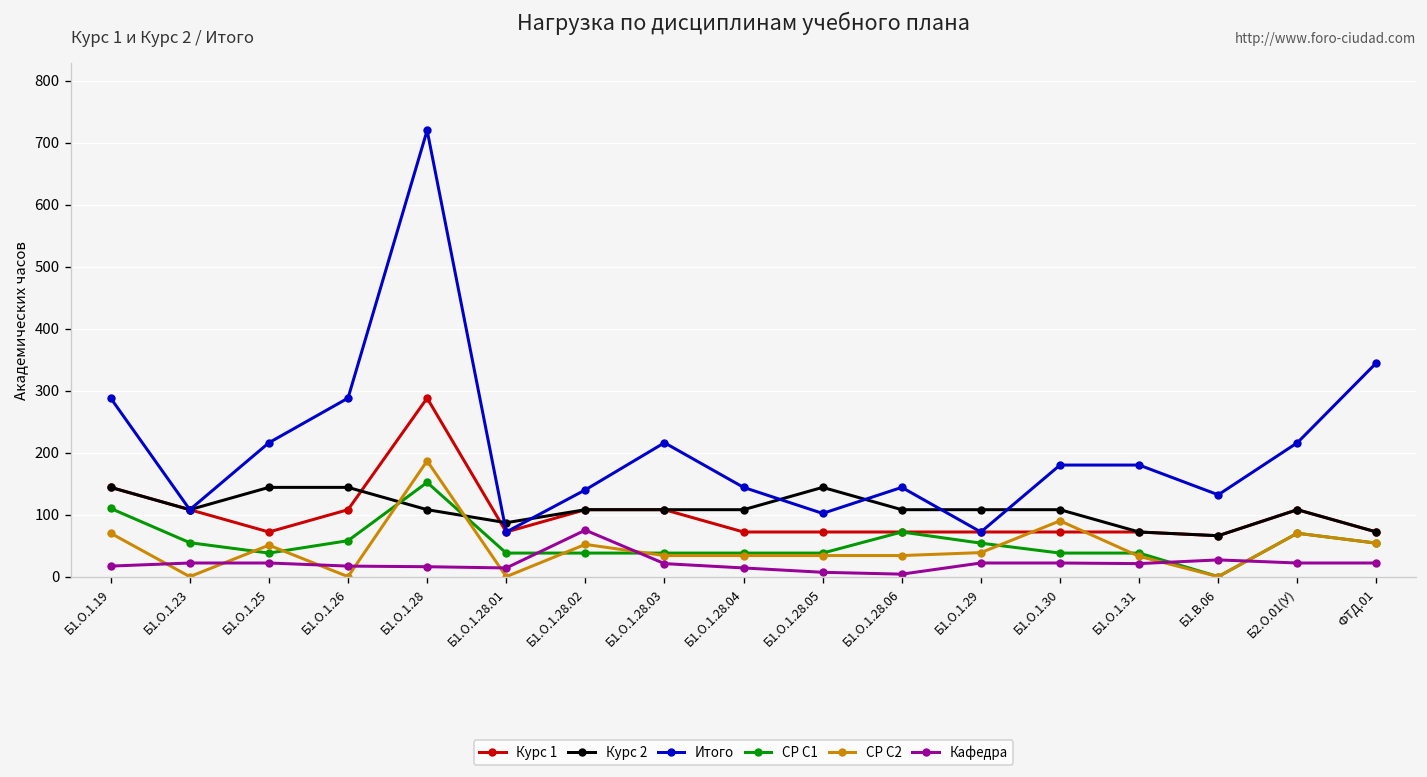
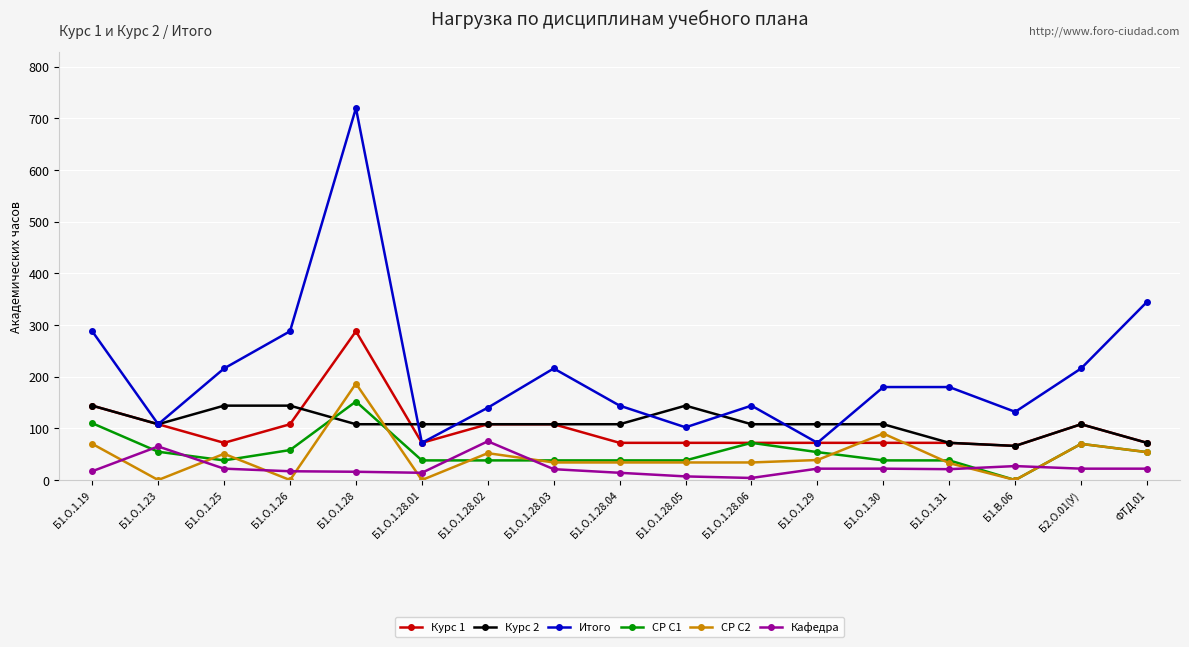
  {
    "Курс 1": {
      "Б1.О.1.25": 70,
      "Б1.О.1.26": 110,
      "Б1.О.1.28": 290,
      "Б1.О.1.28.04": 70,
      "Б1.О.1.28.05": 70,
      "Б1.О.1.30": 70
    },
    "Курс 2": {
      "Б1.О.1.25": 140,
      "Б1.О.1.26": 140,
      "Б1.О.1.28": 110,
-     "Б1.О.1.28.01": 90,
+     "Б1.О.1.28.01": 110,
      "Б1.О.1.28.04": 110,
      "Б1.О.1.28.05": 140,
      "Б1.О.1.28.06": 110,
      "Б1.О.1.29": 110,
      "Б1.О.1.30": 110
    },
    "Итого": {
      "Б1.О.1.19": 290,
      "Б1.О.1.25": 220,
      "Б1.О.1.26": 290,
      "Б1.О.1.28": 720,
      "Б1.О.1.28.02": 140,
      "Б1.О.1.28.03": 220,
      "Б1.О.1.28.04": 140,
      "Б1.О.1.28.05": 100,
      "Б1.О.1.28.06": 140,
      "Б1.О.1.30": 180,
      "Б1.О.1.31": 180,
      "Б1.В.06": 130,
      "Б2.О.01(У)": 220,
      "ФТД.01": 350
    },
    "СР С1": {
      "Б1.О.1.19": 110,
      "Б1.О.1.23": 50,
      "Б1.О.1.25": 40,
      "Б1.О.1.26": 60,
      "Б1.О.1.28": 150,
      "Б1.О.1.28.01": 40,
      "Б1.О.1.28.02": 40,
      "Б1.О.1.29": 50,
      "Б1.О.1.30": 40,
      "Б1.О.1.31": 40
    },
    "СР С2": {
      "Б1.О.1.19": 70,
      "Б1.О.1.23": 0,
      "Б1.О.1.25": 50,
      "Б1.О.1.26": 0,
      "Б1.О.1.28": 190,
      "Б1.О.1.28.01": 0,
      "Б1.О.1.28.02": 50,
      "Б1.О.1.28.06": 30,
      "Б1.О.1.29": 40,
      "Б1.О.1.30": 90,
      "Б1.О.1.31": 30
    },
    "Кафедра": {
      "Б1.О.1.19": 20,
-     "Б1.О.1.23": 20,
+     "Б1.О.1.23": 70,
      "Б1.О.1.25": 20,
      "Б1.О.1.26": 20,
      "Б1.О.1.28": 20,
      "Б1.О.1.28.01": 10,
      "Б1.О.1.28.02": 80,
      "Б1.О.1.28.03": 20,
      "Б1.О.1.28.04": 10,
      "Б1.О.1.28.05": 10,
      "Б1.О.1.28.06": 0,
      "Б1.О.1.29": 20,
      "Б1.О.1.30": 20,
      "Б1.О.1.31": 20,
      "Б1.В.06": 30,
      "Б2.О.01(У)": 20,
      "ФТД.01": 20
    }
  }
